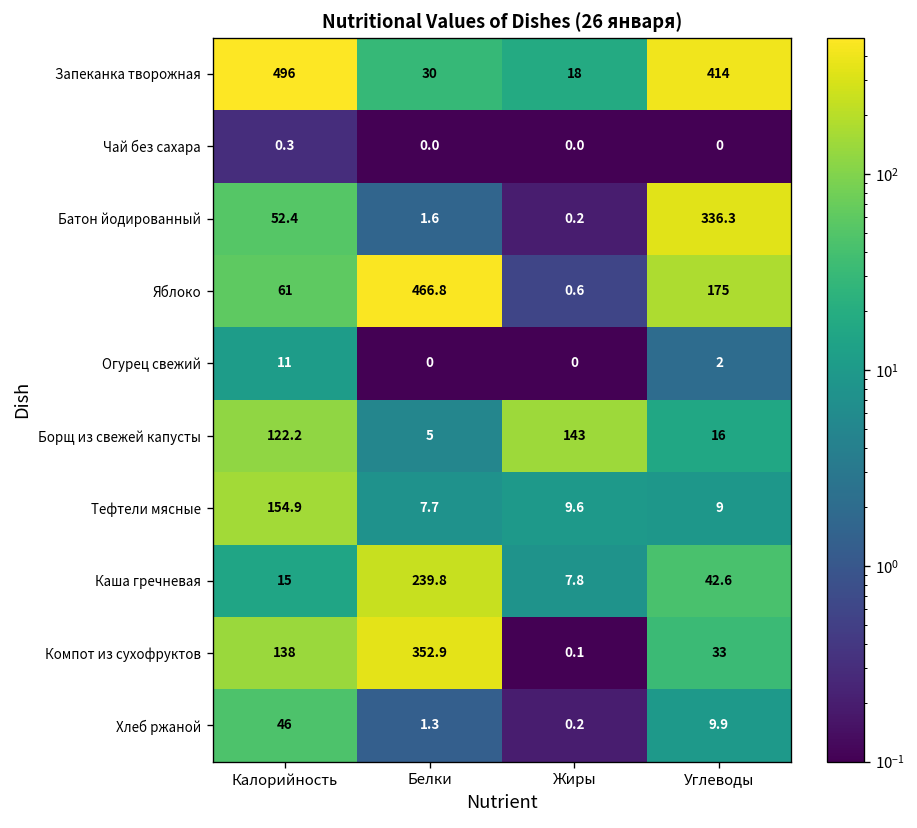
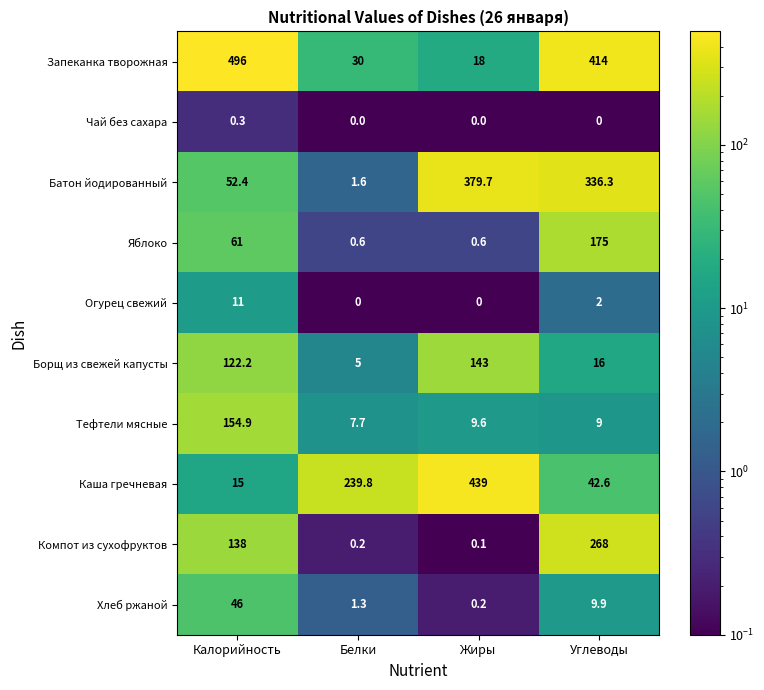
  {
    "Запеканка творожная": {
      "Калорийность": 496,
      "Белки": 30,
      "Жиры": 18,
      "Углеводы": 414
    },
    "Чай без сахара": {
      "Калорийность": 0.3,
      "Белки": 0.0,
      "Жиры": 0.0,
      "Углеводы": 0
    },
    "Батон йодированный": {
      "Калорийность": 52.4,
      "Белки": 1.6,
-     "Жиры": 0.2,
+     "Жиры": 379.7,
      "Углеводы": 336.3
    },
    "Яблоко": {
      "Калорийность": 61,
-     "Белки": 466.8,
+     "Белки": 0.6,
      "Жиры": 0.6,
      "Углеводы": 175
    },
    "Огурец свежий": {
      "Калорийность": 11,
      "Белки": 0,
      "Жиры": 0,
      "Углеводы": 2
    },
    "Борщ из свежей капусты": {
      "Калорийность": 122.2,
      "Белки": 5,
      "Жиры": 143,
      "Углеводы": 16
    },
    "Тефтели мясные": {
      "Калорийность": 154.9,
      "Белки": 7.7,
      "Жиры": 9.6,
      "Углеводы": 9
    },
    "Каша гречневая": {
      "Калорийность": 15,
      "Белки": 239.8,
-     "Жиры": 7.8,
+     "Жиры": 439,
      "Углеводы": 42.6
    },
    "Компот из сухофруктов": {
      "Калорийность": 138,
-     "Белки": 352.9,
+     "Белки": 0.2,
      "Жиры": 0.1,
-     "Углеводы": 33
+     "Углеводы": 268
    },
    "Хлеб ржаной": {
      "Калорийность": 46,
      "Белки": 1.3,
      "Жиры": 0.2,
      "Углеводы": 9.9
    }
  }
